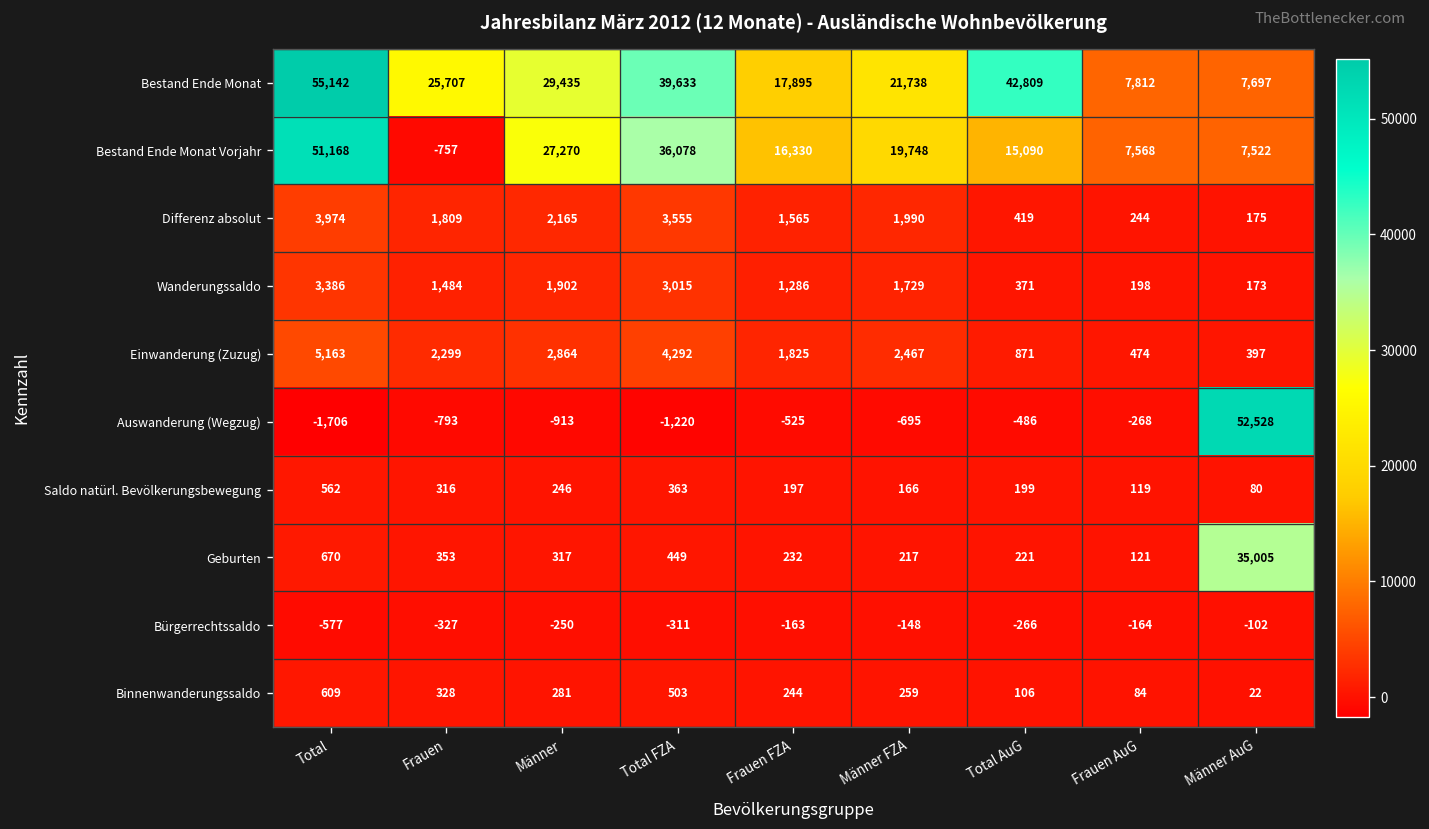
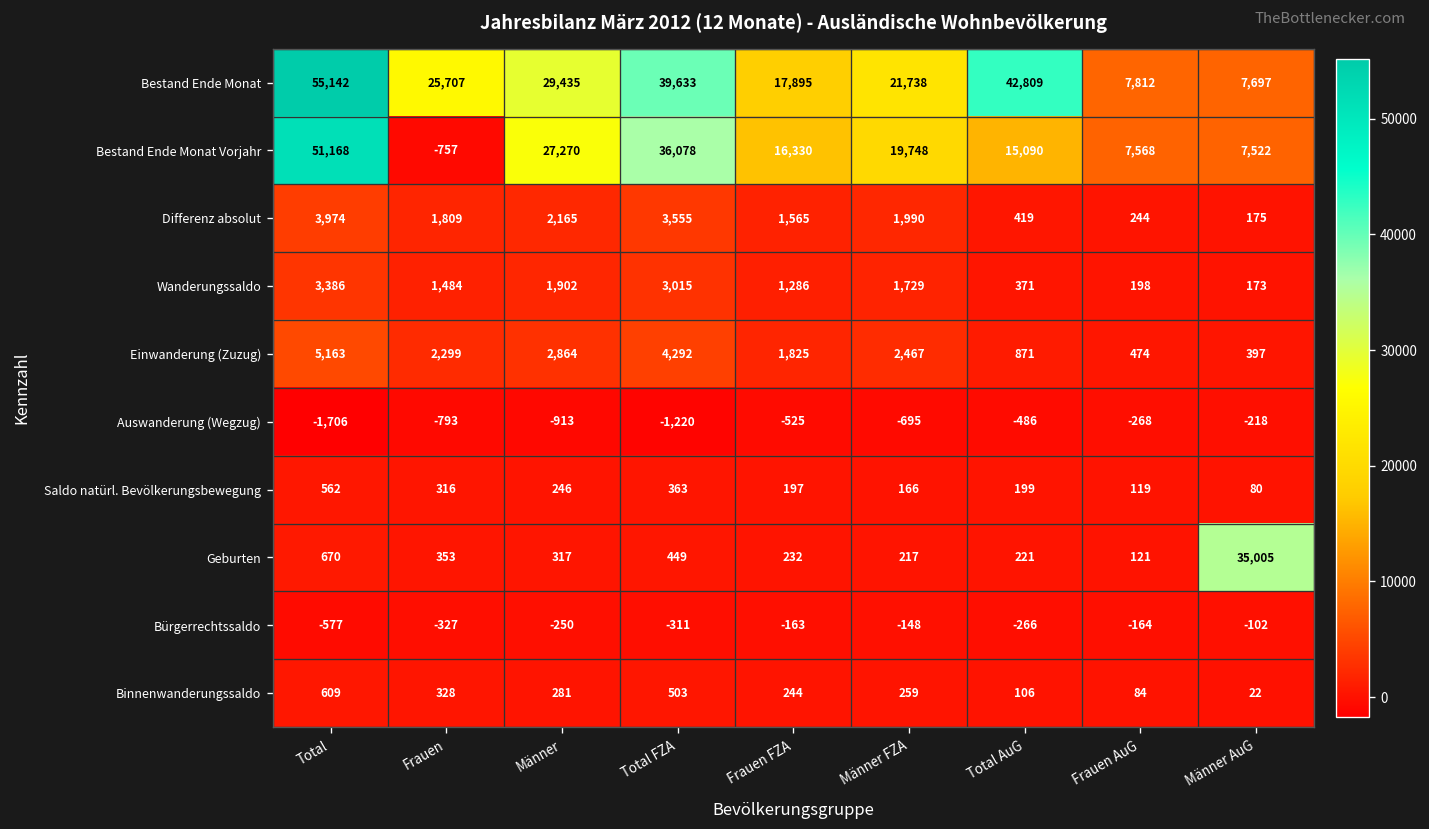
  {
    "Bestand Ende Monat": {
      "Total": "55,142",
      "Frauen": "25,707",
      "Männer": "29,435",
      "Total FZA": "39,633",
      "Frauen FZA": "17,895",
      "Männer FZA": "21,738",
      "Total AuG": "42,809",
      "Frauen AuG": "7,812",
      "Männer AuG": "7,697"
    },
    "Bestand Ende Monat Vorjahr": {
      "Total": "51,168",
      "Frauen": "-757",
      "Männer": "27,270",
      "Total FZA": "36,078",
      "Frauen FZA": "16,330",
      "Männer FZA": "19,748",
      "Total AuG": "15,090",
      "Frauen AuG": "7,568",
      "Männer AuG": "7,522"
    },
    "Differenz absolut": {
      "Total": "3,974",
      "Frauen": "1,809",
      "Männer": "2,165",
      "Total FZA": "3,555",
      "Frauen FZA": "1,565",
      "Männer FZA": "1,990",
      "Total AuG": "419",
      "Frauen AuG": "244",
      "Männer AuG": "175"
    },
    "Wanderungssaldo": {
      "Total": "3,386",
      "Frauen": "1,484",
      "Männer": "1,902",
      "Total FZA": "3,015",
      "Frauen FZA": "1,286",
      "Männer FZA": "1,729",
      "Total AuG": "371",
      "Frauen AuG": "198",
      "Männer AuG": "173"
    },
    "Einwanderung (Zuzug)": {
      "Total": "5,163",
      "Frauen": "2,299",
      "Männer": "2,864",
      "Total FZA": "4,292",
      "Frauen FZA": "1,825",
      "Männer FZA": "2,467",
      "Total AuG": "871",
      "Frauen AuG": "474",
      "Männer AuG": "397"
    },
    "Auswanderung (Wegzug)": {
      "Total": "-1,706",
      "Frauen": "-793",
      "Männer": "-913",
      "Total FZA": "-1,220",
      "Frauen FZA": "-525",
      "Männer FZA": "-695",
      "Total AuG": "-486",
      "Frauen AuG": "-268",
-     "Männer AuG": "52,528"
+     "Männer AuG": "-218"
    },
    "Saldo natürl. Bevölkerungsbewegung": {
      "Total": "562",
      "Frauen": "316",
      "Männer": "246",
      "Total FZA": "363",
      "Frauen FZA": "197",
      "Männer FZA": "166",
      "Total AuG": "199",
      "Frauen AuG": "119",
      "Männer AuG": "80"
    },
    "Geburten": {
      "Total": "670",
      "Frauen": "353",
      "Männer": "317",
      "Total FZA": "449",
      "Frauen FZA": "232",
      "Männer FZA": "217",
      "Total AuG": "221",
      "Frauen AuG": "121",
      "Männer AuG": "35,005"
    },
    "Bürgerrechtssaldo": {
      "Total": "-577",
      "Frauen": "-327",
      "Männer": "-250",
      "Total FZA": "-311",
      "Frauen FZA": "-163",
      "Männer FZA": "-148",
      "Total AuG": "-266",
      "Frauen AuG": "-164",
      "Männer AuG": "-102"
    },
    "Binnenwanderungssaldo": {
      "Total": "609",
      "Frauen": "328",
      "Männer": "281",
      "Total FZA": "503",
      "Frauen FZA": "244",
      "Männer FZA": "259",
      "Total AuG": "106",
      "Frauen AuG": "84",
      "Männer AuG": "22"
    }
  }
